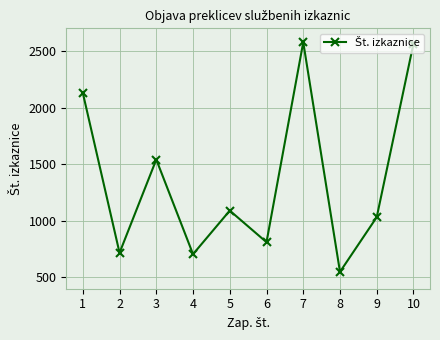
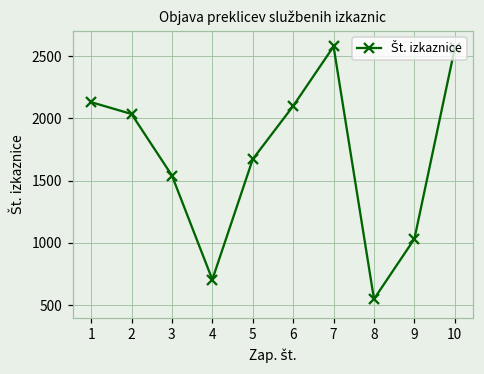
  {
    "1": 2130,
-   "2": 720,
+   "2": 2040,
    "3": 1540,
    "4": 710,
-   "5": 1090,
-   "6": 810,
+   "5": 1670,
+   "6": 2100,
    "7": 2580,
    "8": 550,
    "9": 1030
  }
